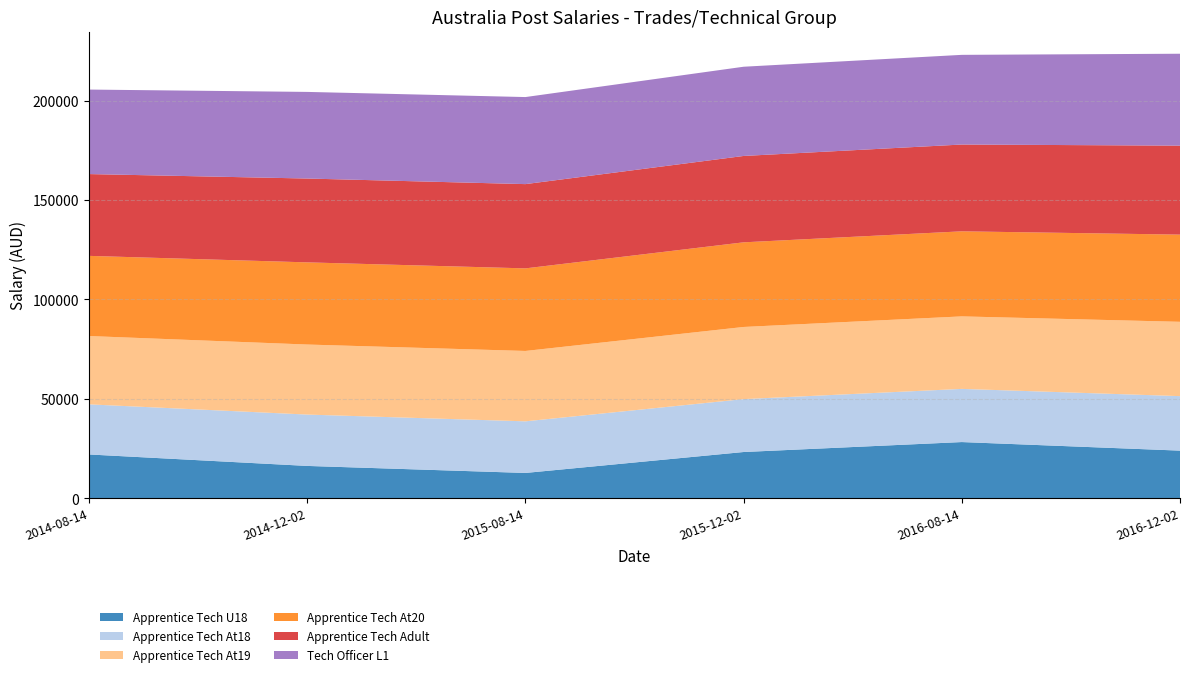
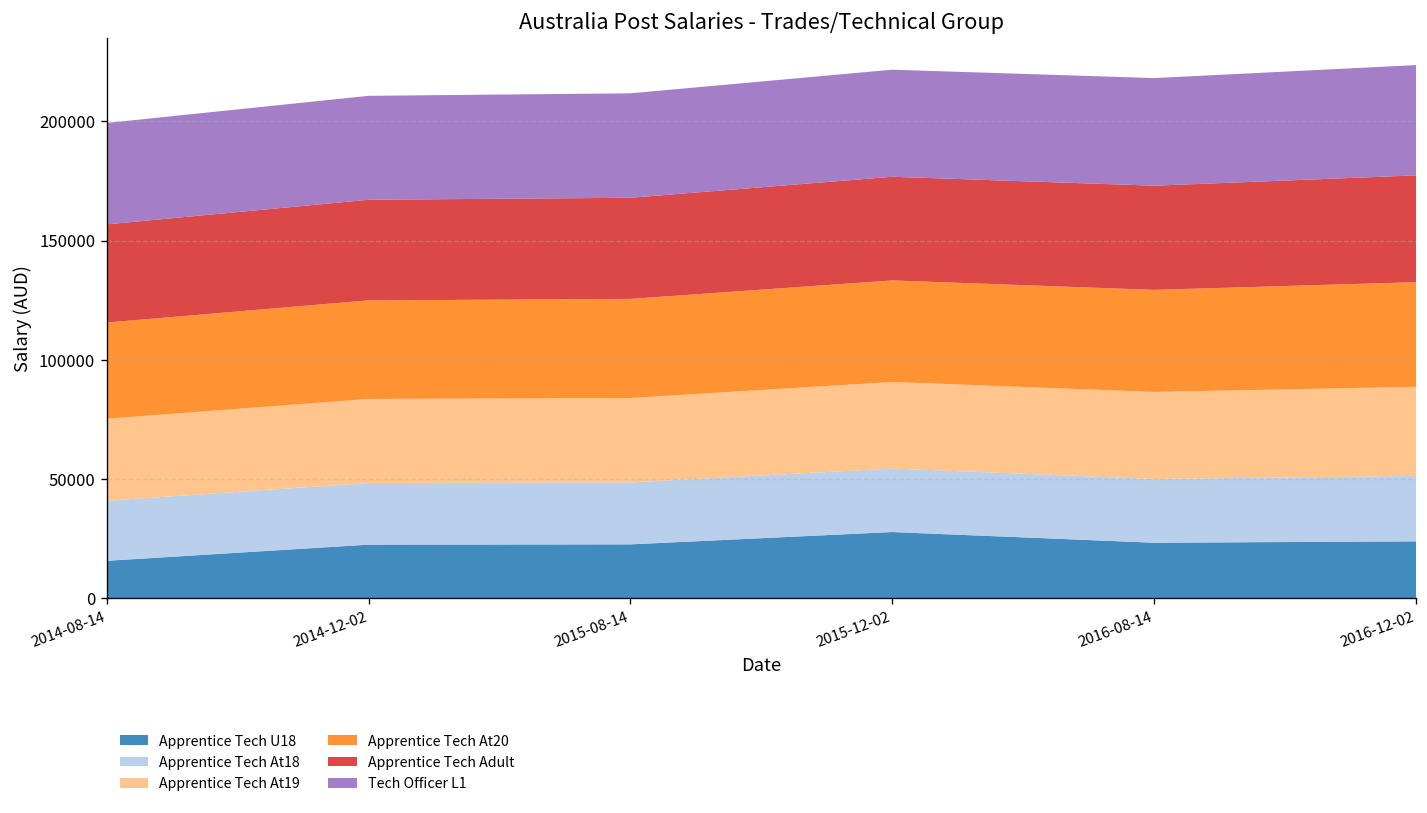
  {
    "Apprentice Tech U18": {
-     "2014-08-14": 22000,
-     "2014-12-02": 16000,
-     "2015-08-14": 13000,
-     "2015-12-02": 23000,
-     "2016-08-14": 28000,
+     "2014-08-14": 16000,
+     "2014-12-02": 23000,
+     "2015-08-14": 23000,
+     "2015-12-02": 28000,
+     "2016-08-14": 23000,
      "2016-12-02": 24000
    },
    "Apprentice Tech At18": {
      "2014-08-14": 25000,
      "2014-12-02": 26000,
      "2015-08-14": 26000,
      "2015-12-02": 27000,
      "2016-08-14": 27000,
      "2016-12-02": 27000
    },
    "Apprentice Tech At19": {
      "2014-08-14": 34000,
      "2014-12-02": 35000,
      "2015-08-14": 35000,
      "2015-12-02": 36000,
      "2016-08-14": 36000,
      "2016-12-02": 37000
    },
    "Apprentice Tech At20": {
      "2014-08-14": 40000,
      "2014-12-02": 41000,
      "2015-08-14": 42000,
      "2015-12-02": 43000,
      "2016-08-14": 43000,
      "2016-12-02": 44000
    },
    "Apprentice Tech Adult": {
      "2014-08-14": 41000,
      "2014-12-02": 42000,
      "2015-08-14": 42000,
      "2015-12-02": 43000,
      "2016-08-14": 44000,
      "2016-12-02": 45000
    },
    "Tech Officer L1": {
      "2014-08-14": 42000,
      "2014-12-02": 44000,
      "2015-08-14": 44000,
      "2015-12-02": 45000,
      "2016-08-14": 45000,
      "2016-12-02": 46000
    }
  }
